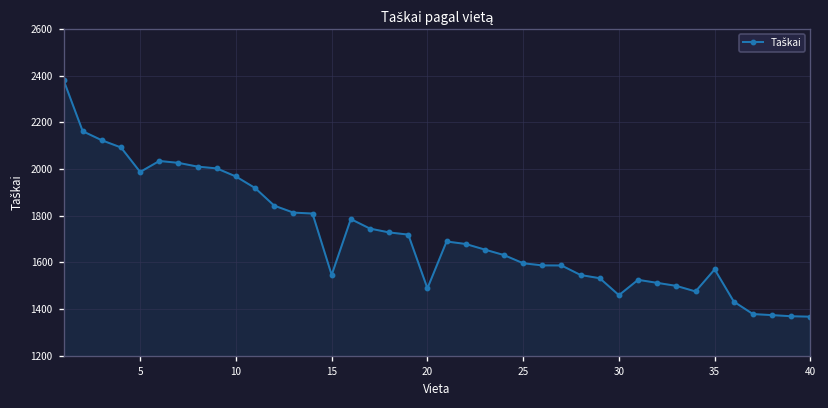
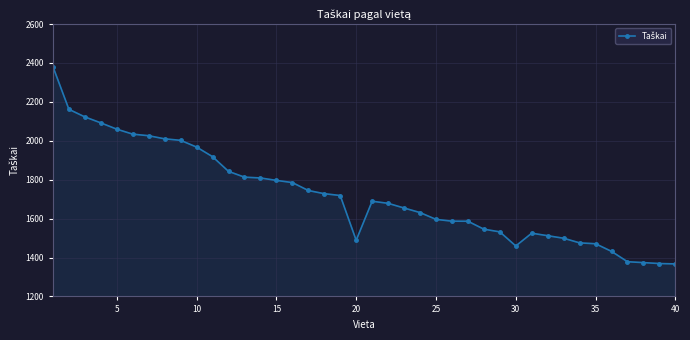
  {
-   "5": 1990,
+   "5": 2060,
    "10": 1970,
-   "15": 1550,
+   "15": 1800,
    "20": 1490,
    "25": 1600,
    "30": 1460,
-   "35": 1570,
+   "35": 1470,
    "40": 1370
  }
